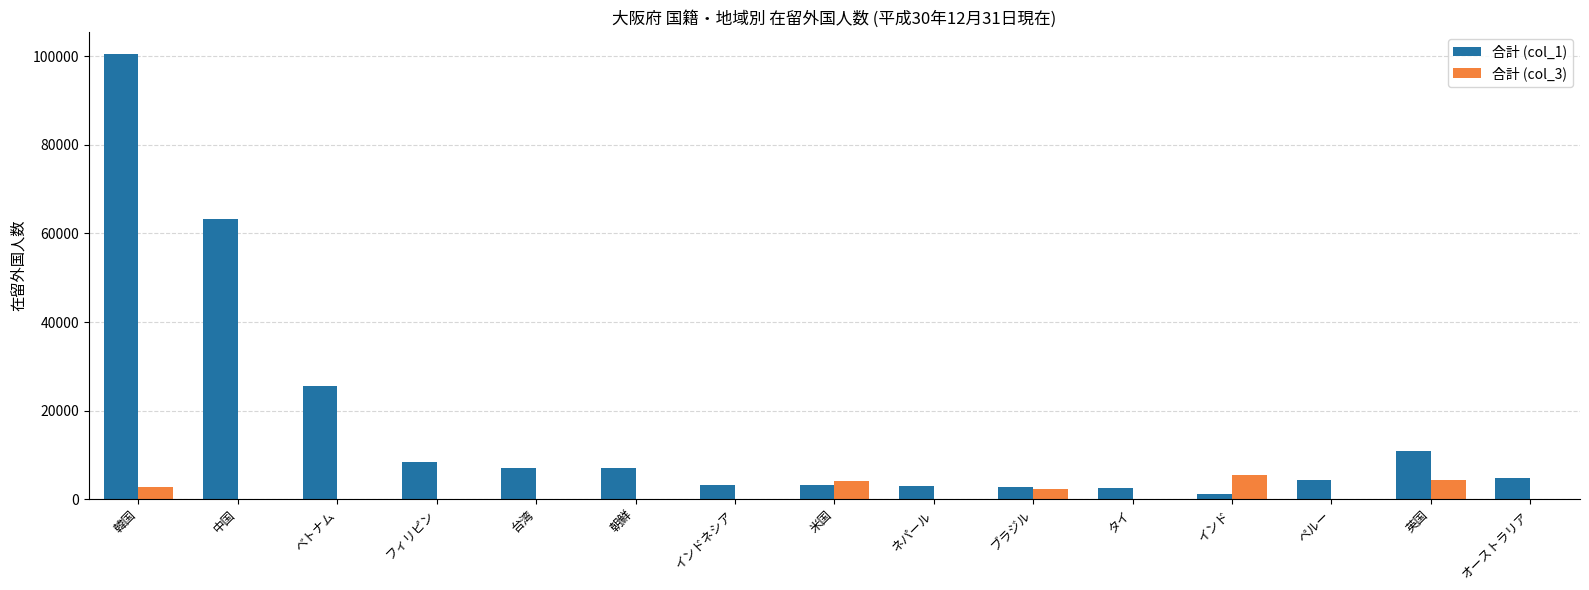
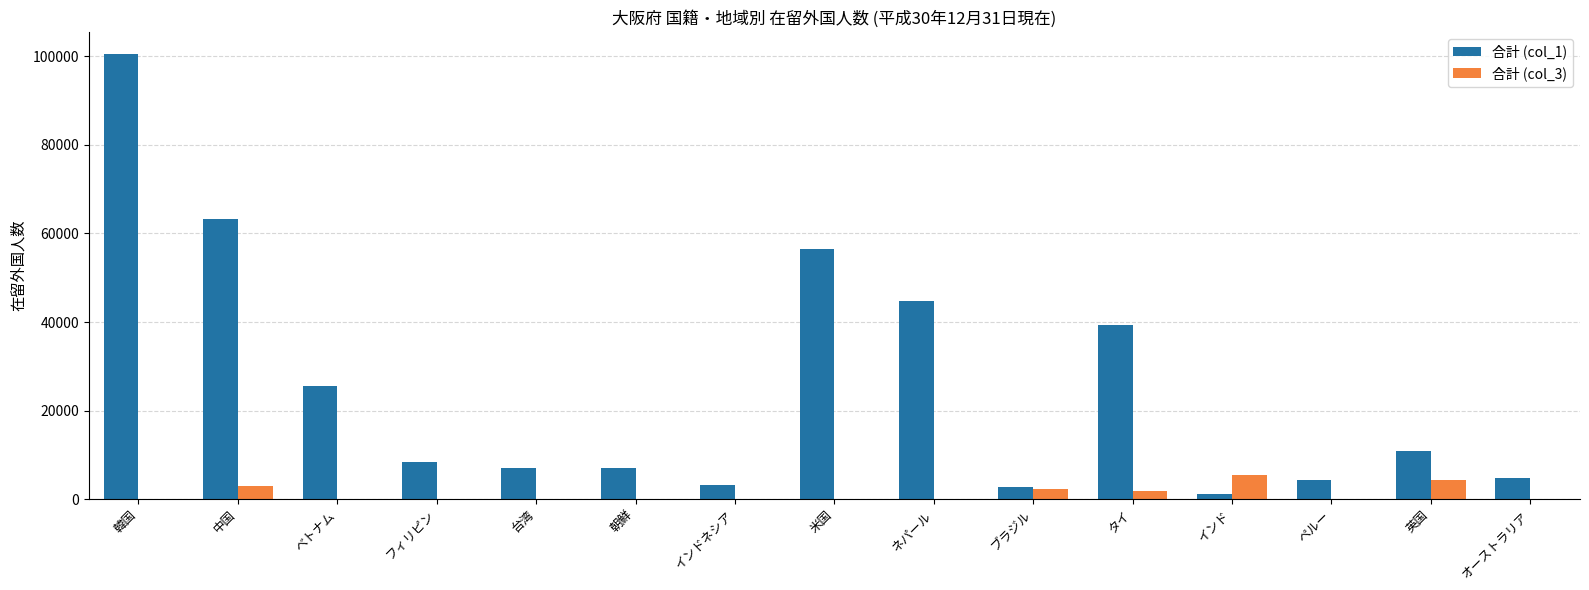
  {
    "合計 (col_1)": {
      "韓国": 100000,
      "中国": 63000,
      "ベトナム": 26000,
      "フィリピン": 8000,
      "台湾": 7000,
      "朝鮮": 7000,
      "インドネシア": 3000,
-     "米国": 3000,
-     "ネパール": 3000,
+     "米国": 56000,
+     "ネパール": 45000,
      "ブラジル": 3000,
-     "タイ": 2000,
+     "タイ": 39000,
      "インド": 1000,
      "ペルー": 4000,
      "英国": 11000,
      "オーストラリア": 5000
    },
    "合計 (col_3)": {
-     "韓国": 3000,
-     "中国": 0,
-     "米国": 4000,
+     "韓国": 0,
+     "中国": 3000,
+     "米国": 0,
      "ブラジル": 2000,
-     "タイ": 0,
+     "タイ": 2000,
      "インド": 5000,
      "英国": 4000
    }
  }
